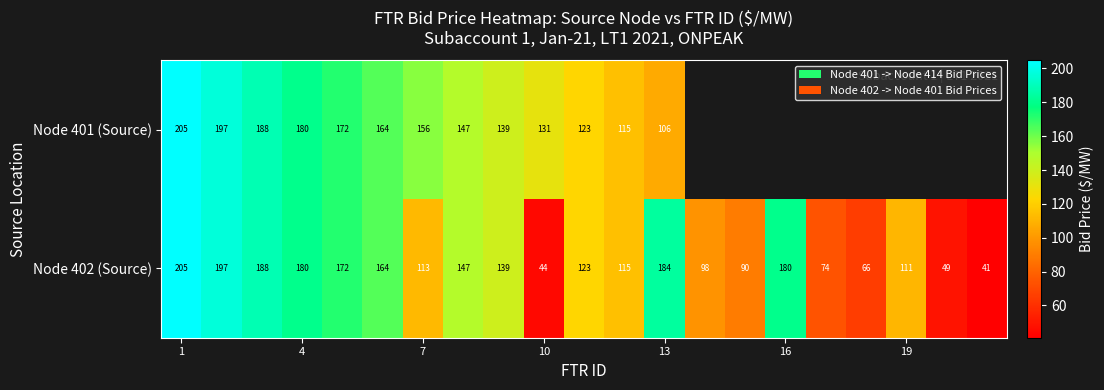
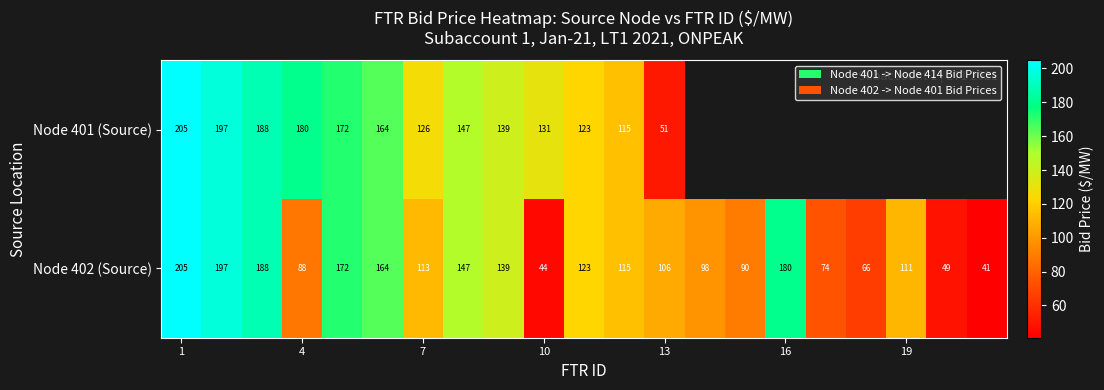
  {
    "Node 401 (Source)": {
      "1": 205,
      "4": 180,
-     "7": 156,
+     "7": 126,
      "10": 131,
-     "13": 106
+     "13": 51
    },
    "Node 402 (Source)": {
      "1": 205,
-     "4": 180,
+     "4": 88,
      "7": 113,
      "10": 44,
-     "13": 184,
+     "13": 106,
      "16": 180,
      "19": 111
    }
  }
